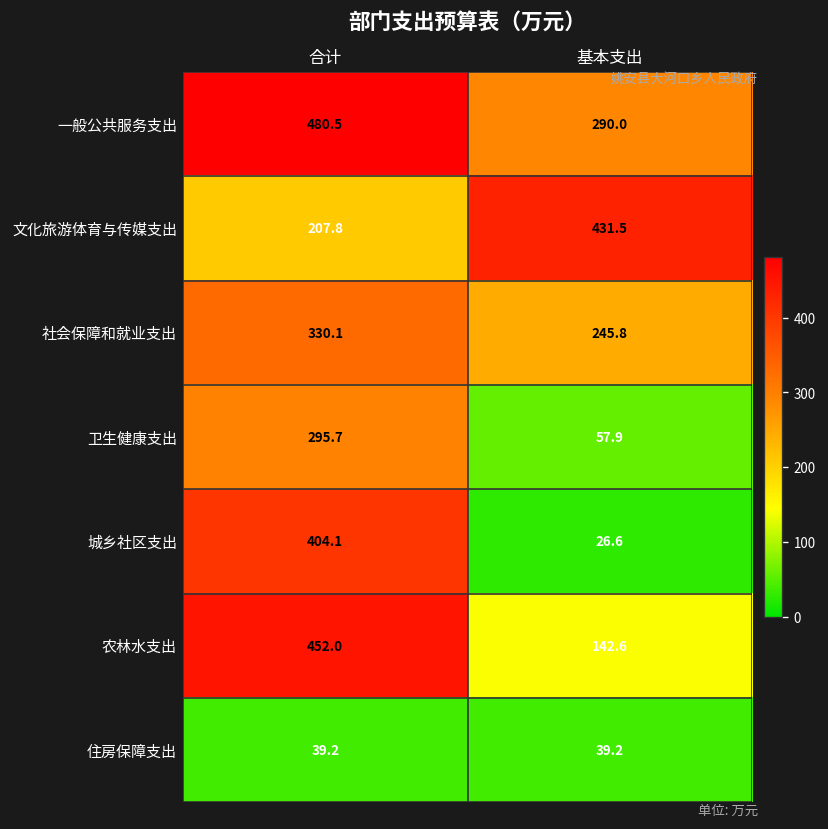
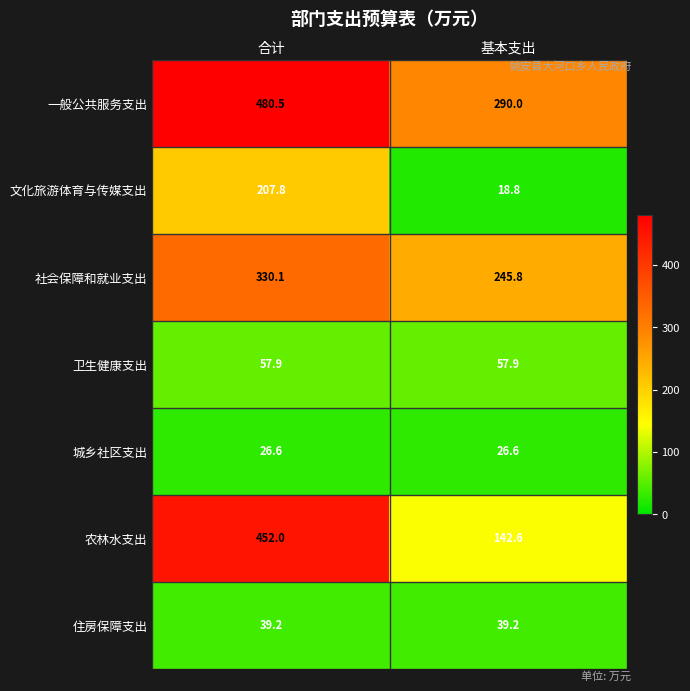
  {
    "一般公共服务支出": {
      "合计": 480.5
    },
    "文化旅游体育与传媒支出": {
      "合计": 207.8,
-     "基本支出": 431.5
+     "基本支出": 18.8
    },
    "社会保障和就业支出": {
      "合计": 330.1,
      "基本支出": 245.8
    },
    "卫生健康支出": {
-     "合计": 295.7,
+     "合计": 57.9,
      "基本支出": 57.9
    },
    "城乡社区支出": {
-     "合计": 404.1,
+     "合计": 26.6,
      "基本支出": 26.6
    },
    "农林水支出": {
      "合计": 452.0,
      "基本支出": 142.6
    },
    "住房保障支出": {
      "合计": 39.2,
      "基本支出": 39.2
    }
  }
